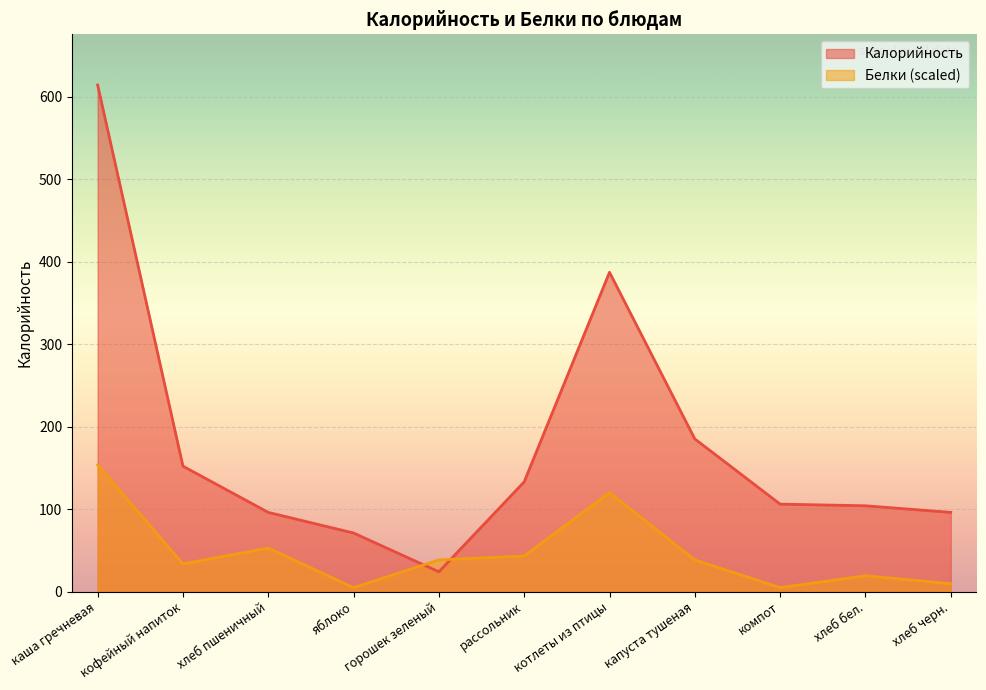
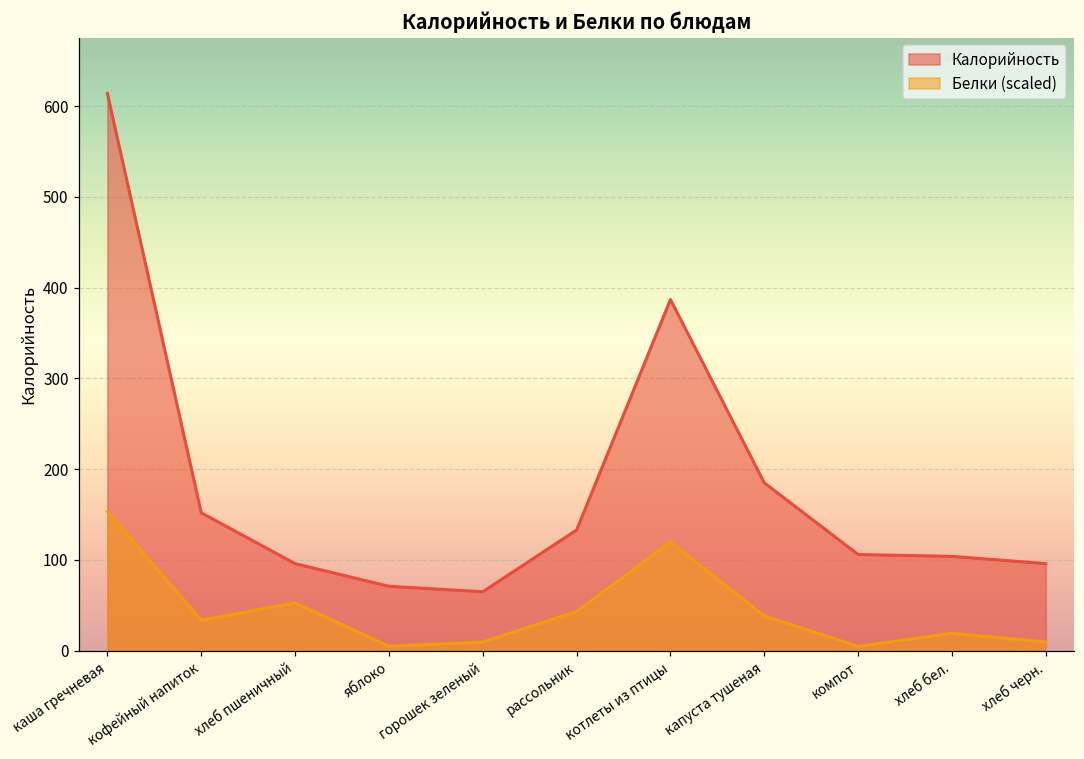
  {
    "Калорийность": {
      "каша гречневая": 610,
      "кофейный напиток": 150,
      "хлеб пшеничный": 100,
      "яблоко": 70,
-     "горошек зеленый": 20,
+     "горошек зеленый": 70,
      "рассольник": 130,
      "котлеты из птицы": 390,
      "капуста тушеная": 190,
      "компот": 110,
      "хлеб бел.": 100,
      "хлеб черн.": 100
    },
    "Белки (scaled)": {
      "каша гречневая": 150,
      "кофейный напиток": 30,
      "хлеб пшеничный": 50,
      "яблоко": 0,
-     "горошек зеленый": 40,
+     "горошек зеленый": 10,
      "рассольник": 40,
      "котлеты из птицы": 120,
      "капуста тушеная": 40,
      "компот": 0,
      "хлеб бел.": 20,
      "хлеб черн.": 10
    }
  }
